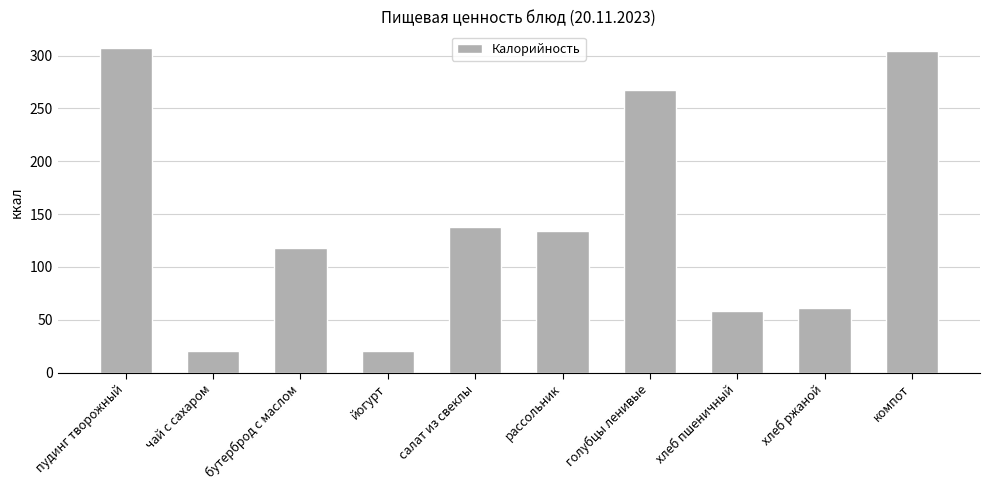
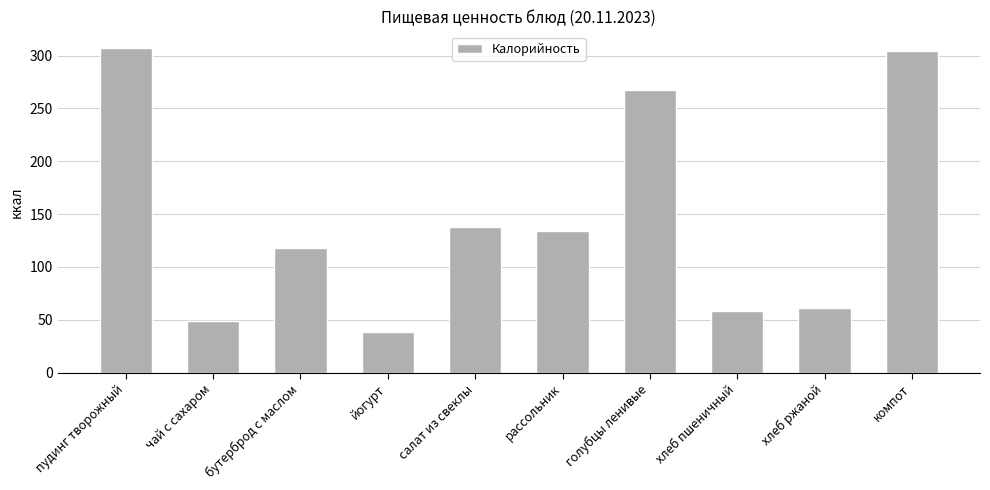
  {
    "пудинг творожный": 308,
-   "чай с сахаром": 20,
+   "чай с сахаром": 49,
    "бутерброд с маслом": 118,
-   "йогурт": 21,
+   "йогурт": 39,
    "салат из свеклы": 137,
    "рассольник": 134,
    "голубцы ленивые": 267,
    "хлеб пшеничный": 58,
    "хлеб ржаной": 61,
    "компот": 304
  }
